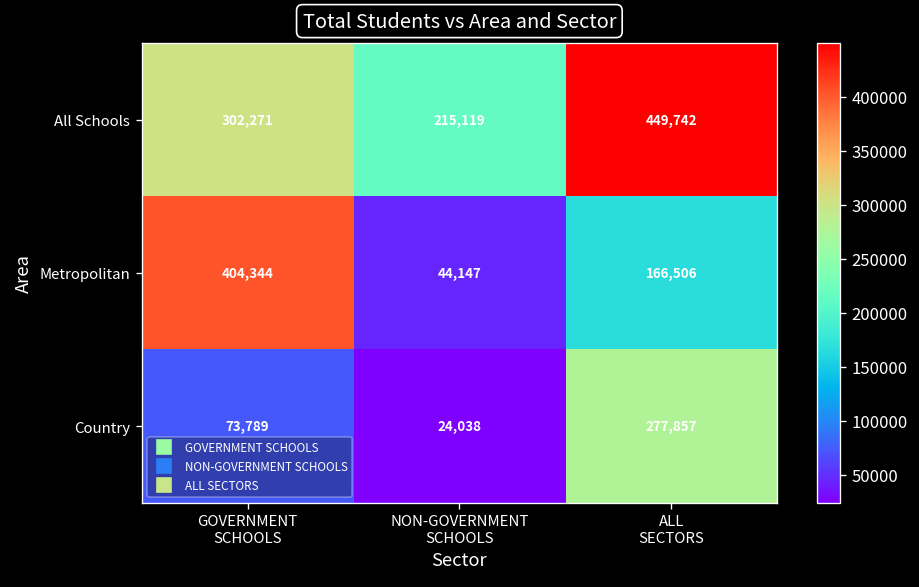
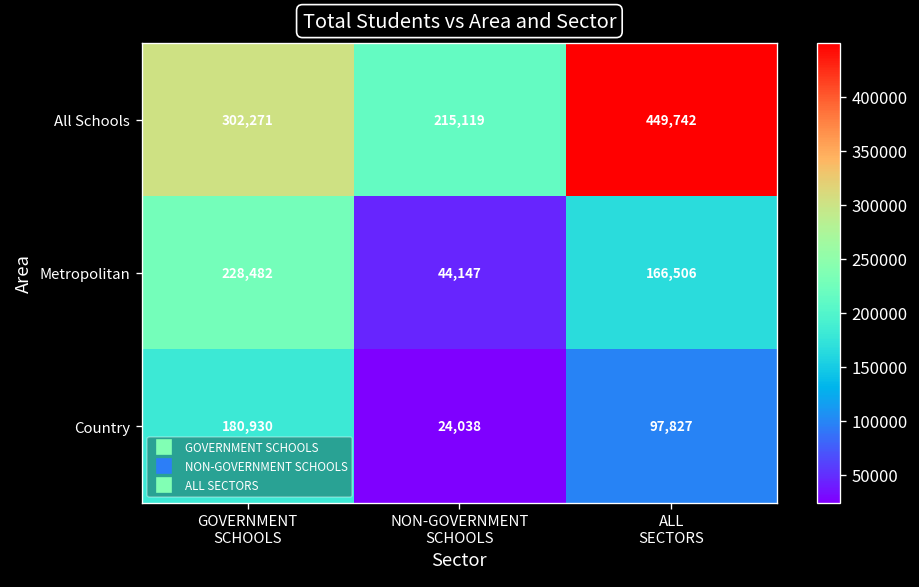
  {
    "All Schools": {
      "GOVERNMENT SCHOOLS": "302,271",
      "NON-GOVERNMENT SCHOOLS": "215,119",
      "ALL SECTORS": "449,742"
    },
    "Metropolitan": {
-     "GOVERNMENT SCHOOLS": "404,344",
+     "GOVERNMENT SCHOOLS": "228,482",
      "NON-GOVERNMENT SCHOOLS": "44,147",
      "ALL SECTORS": "166,506"
    },
    "Country": {
-     "GOVERNMENT SCHOOLS": "73,789",
+     "GOVERNMENT SCHOOLS": "180,930",
      "NON-GOVERNMENT SCHOOLS": "24,038",
-     "ALL SECTORS": "277,857"
+     "ALL SECTORS": "97,827"
    }
  }
